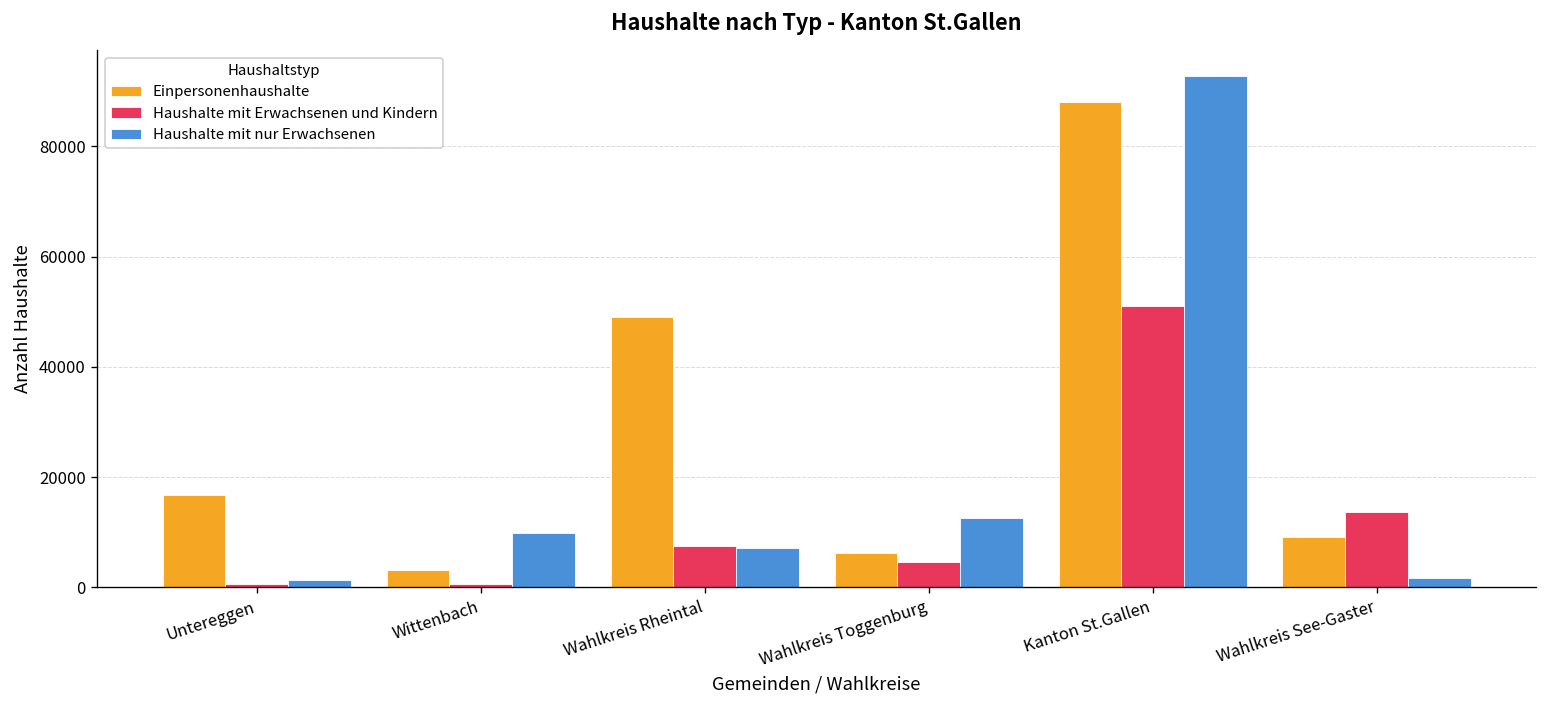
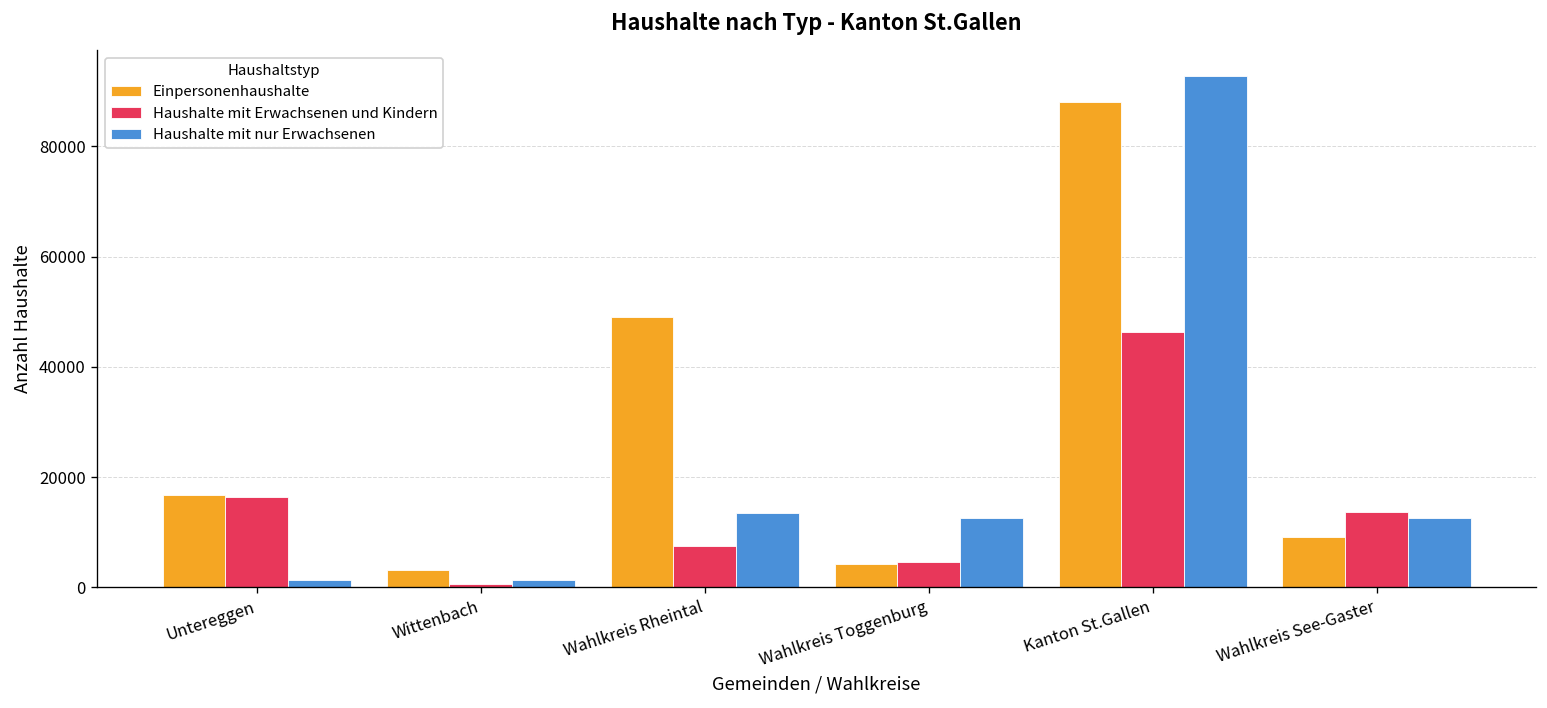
  {
    "Einpersonenhaushalte": {
      "Untereggen": 17000,
      "Wittenbach": 3000,
      "Wahlkreis Rheintal": 49000,
-     "Wahlkreis Toggenburg": 6000,
+     "Wahlkreis Toggenburg": 4000,
      "Kanton St.Gallen": 88000,
      "Wahlkreis See-Gaster": 9000
    },
    "Haushalte mit Erwachsenen und Kindern": {
-     "Untereggen": 1000,
+     "Untereggen": 16000,
      "Wittenbach": 1000,
      "Wahlkreis Rheintal": 7000,
      "Wahlkreis Toggenburg": 5000,
-     "Kanton St.Gallen": 51000,
+     "Kanton St.Gallen": 46000,
      "Wahlkreis See-Gaster": 14000
    },
    "Haushalte mit nur Erwachsenen": {
      "Untereggen": 1000,
-     "Wittenbach": 10000,
-     "Wahlkreis Rheintal": 7000,
+     "Wittenbach": 1000,
+     "Wahlkreis Rheintal": 14000,
      "Wahlkreis Toggenburg": 13000,
      "Kanton St.Gallen": 93000,
-     "Wahlkreis See-Gaster": 2000
+     "Wahlkreis See-Gaster": 13000
    }
  }
